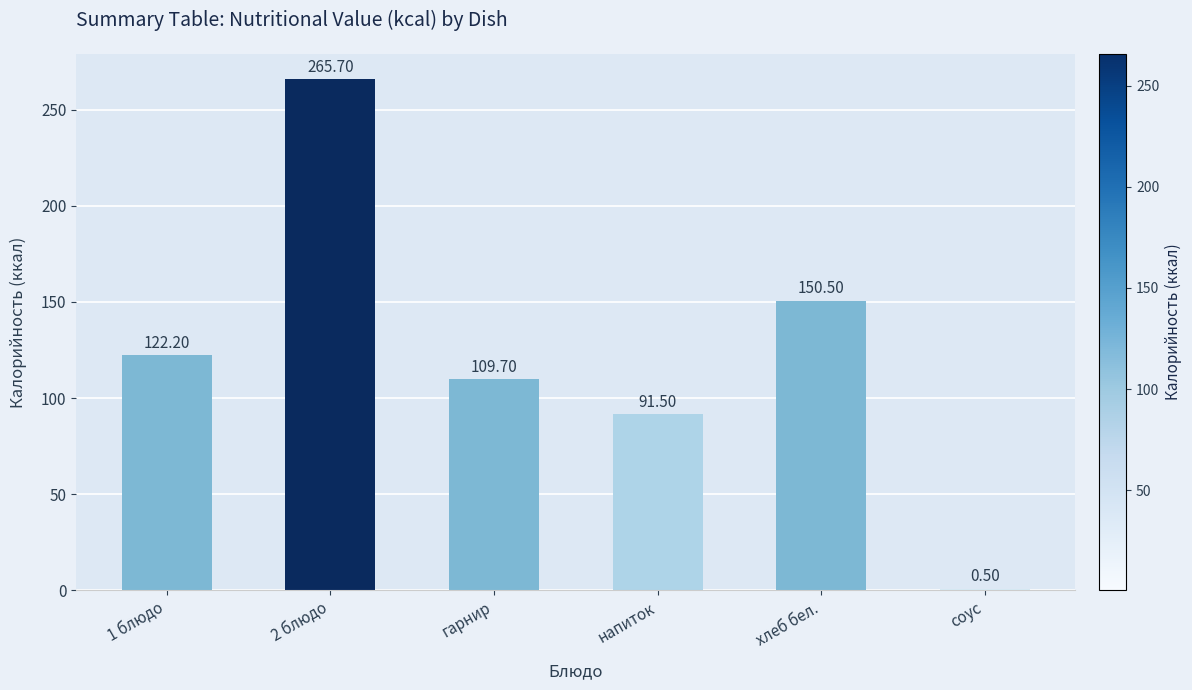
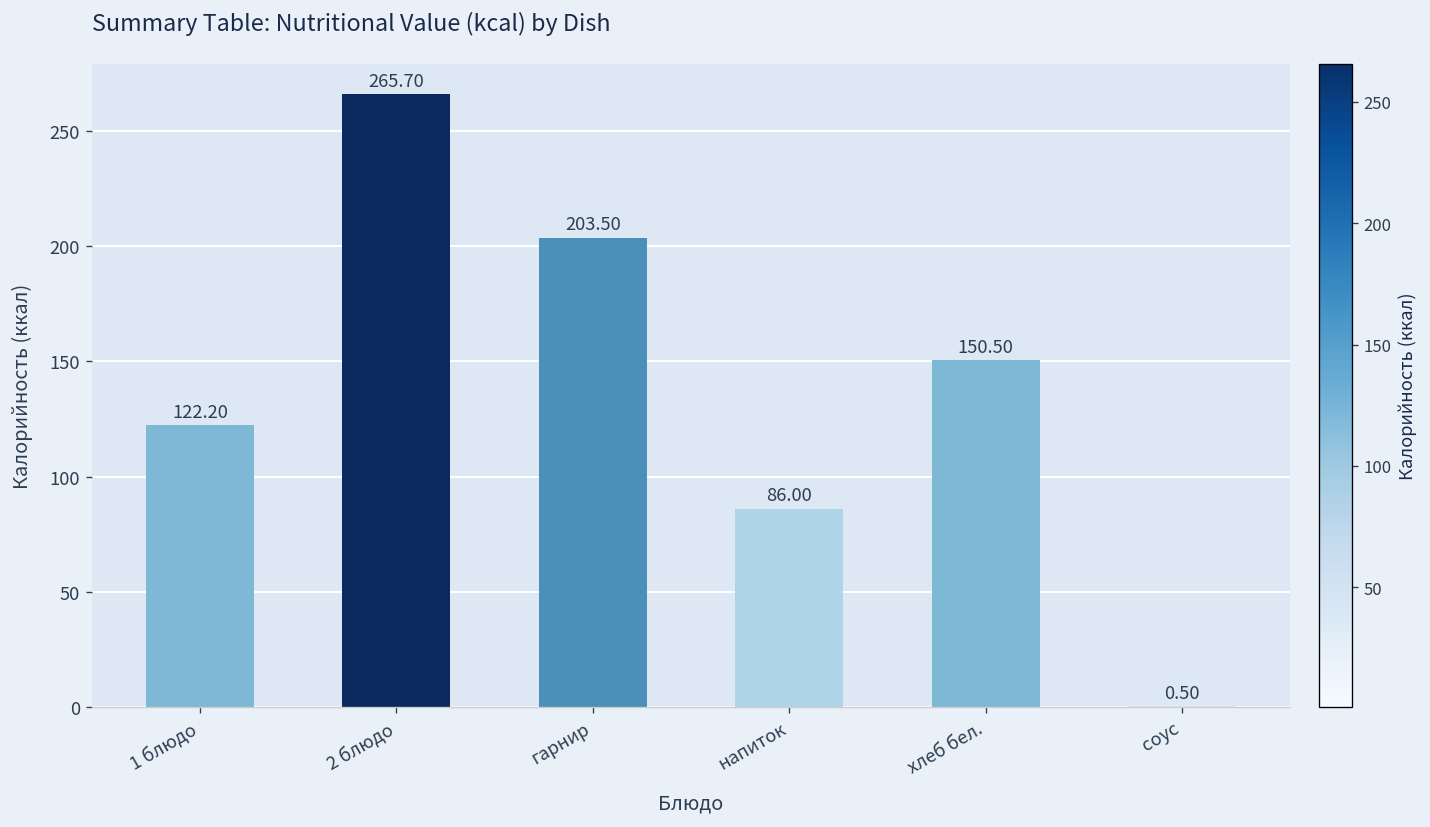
  {
    "1 блюдо": 122.20,
    "2 блюдо": 265.70,
-   "гарнир": 109.70,
-   "напиток": 91.50,
+   "гарнир": 203.50,
+   "напиток": 86.00,
    "хлеб бел.": 150.50,
    "соус": 0.50
  }
